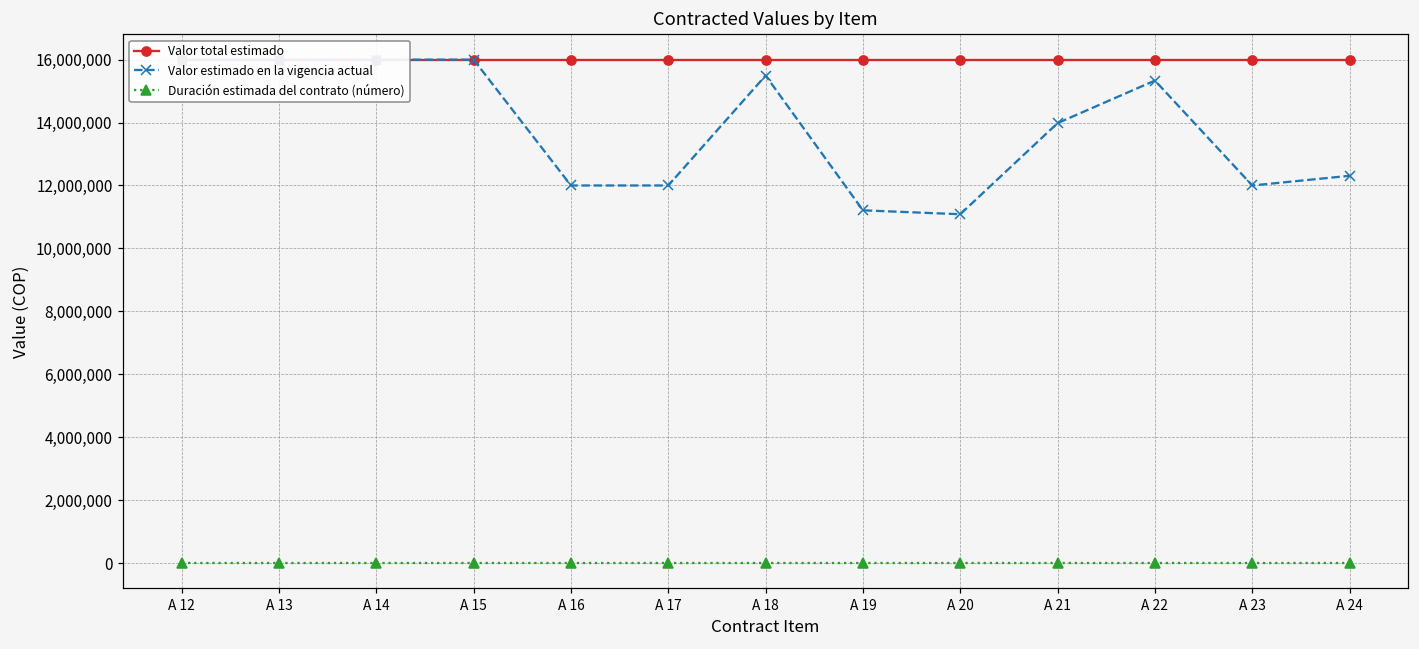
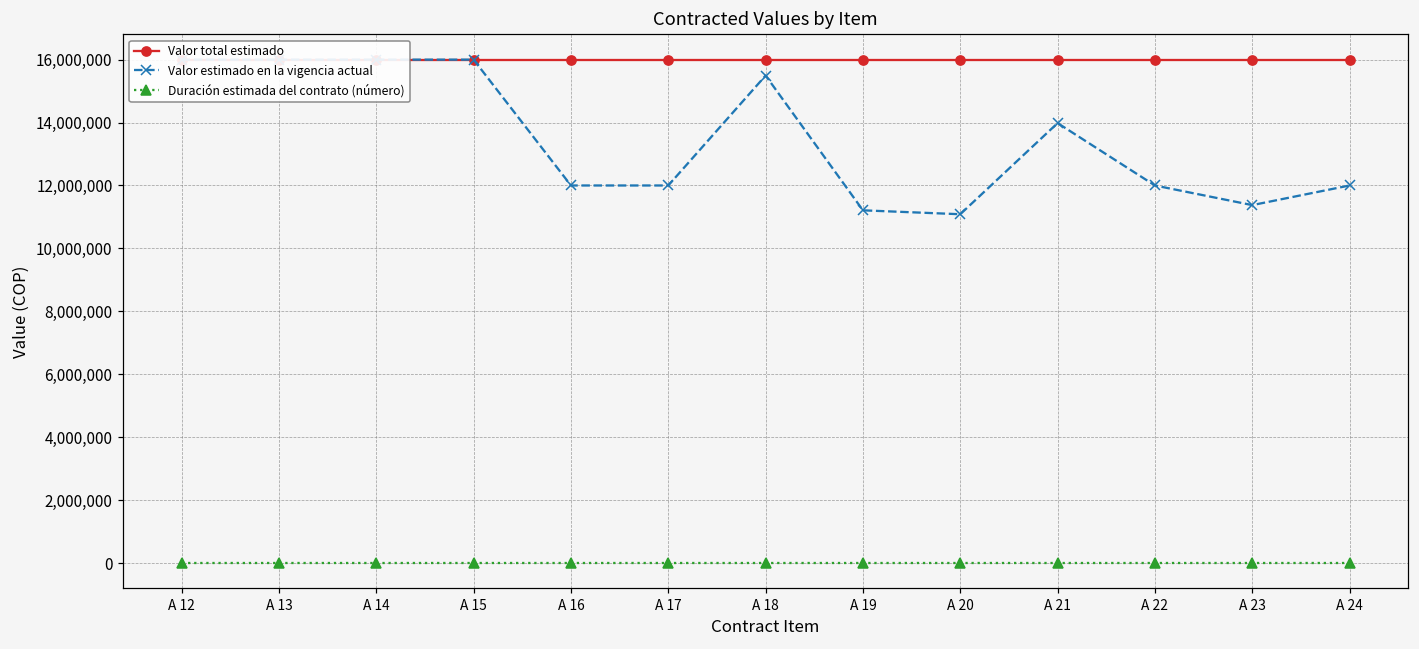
  {
    "Valor total estimado": {
      "A 16": "16,000,000",
      "A 17": "16,000,000",
      "A 18": "16,000,000",
      "A 19": "16,000,000",
      "A 20": "16,000,000",
      "A 21": "16,000,000",
      "A 22": "16,000,000",
      "A 23": "16,000,000",
      "A 24": "16,000,000"
    },
    "Valor estimado en la vigencia actual": {
      "A 16": "12,000,000",
      "A 17": "12,000,000",
      "A 18": "15,500,000",
      "A 19": "11,200,000",
      "A 20": "11,100,000",
      "A 21": "14,000,000",
-     "A 22": "15,300,000",
-     "A 23": "12,000,000",
-     "A 24": "12,300,000"
+     "A 22": "12,000,000",
+     "A 23": "11,400,000",
+     "A 24": "12,000,000"
    },
    "Duración estimada del contrato (número)": {
      "A 12": "0",
      "A 13": "0",
      "A 14": "0",
      "A 15": "0",
      "A 16": "0",
      "A 17": "0",
      "A 18": "0",
      "A 19": "0",
      "A 20": "0",
      "A 21": "0",
      "A 22": "0",
      "A 23": "0",
      "A 24": "0"
    }
  }
